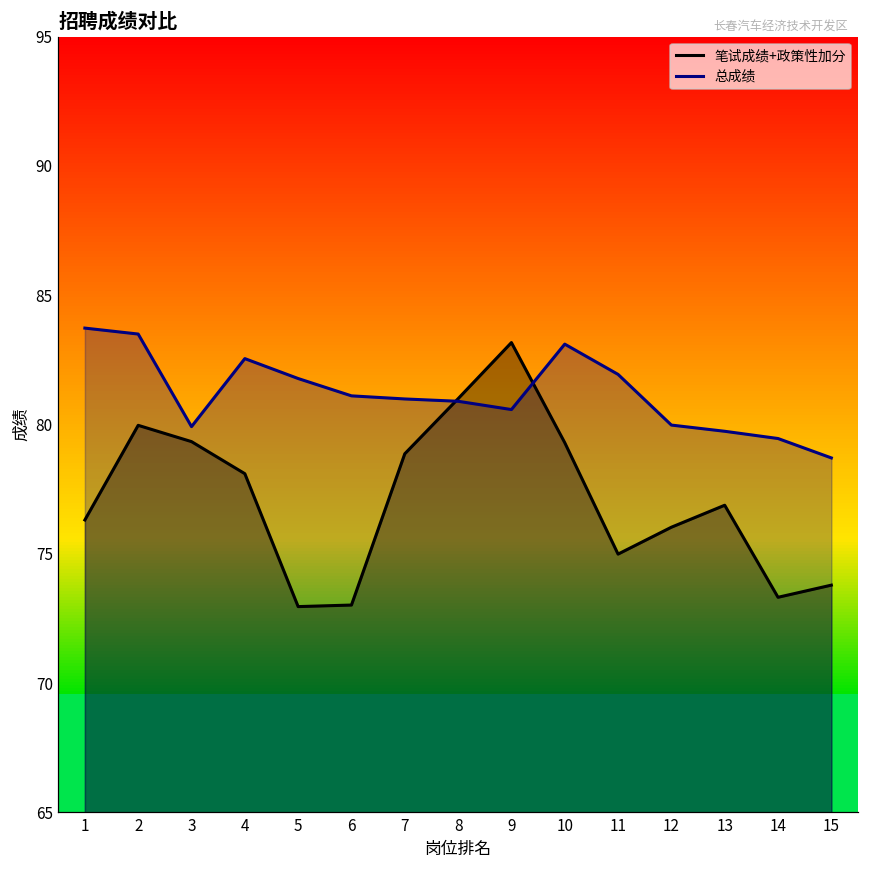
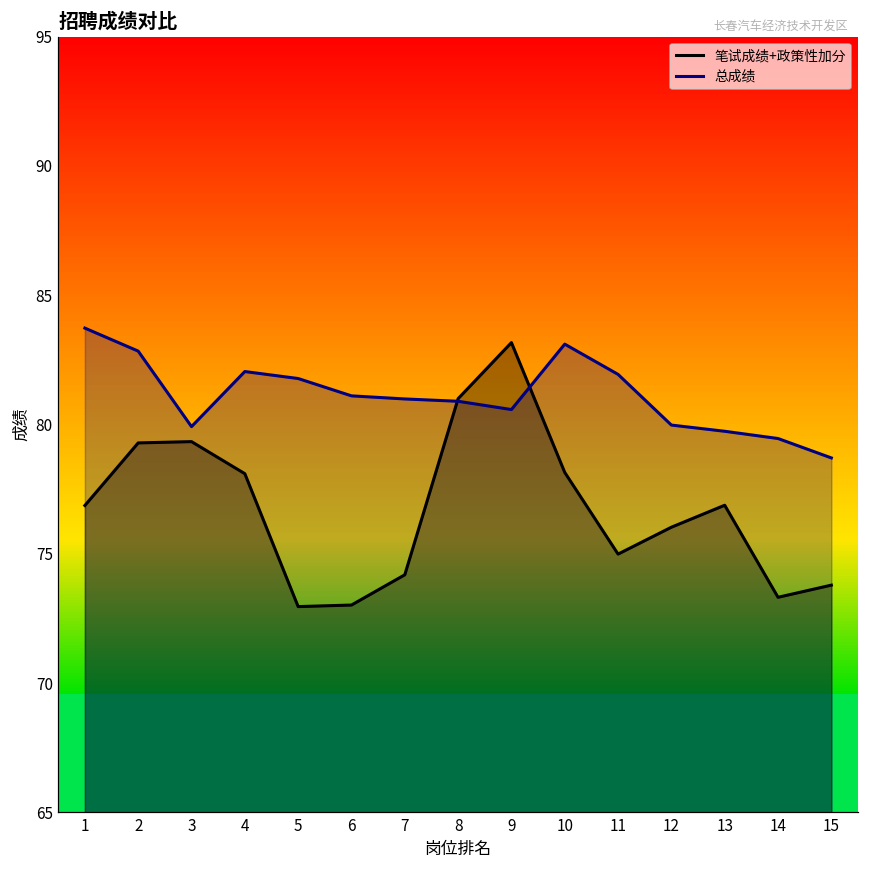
  {
    "笔试成绩+政策性加分": {
-     "1": 76.3,
-     "2": 80.0,
+     "1": 76.9,
+     "2": 79.3,
      "3": 79.3,
      "4": 78.1,
      "5": 73.0,
      "6": 73.0,
-     "7": 78.9,
+     "7": 74.2,
      "9": 83.2,
-     "10": 79.3,
+     "10": 78.2,
      "11": 75.0,
      "12": 76.0,
      "13": 76.9,
      "14": 73.3,
      "15": 73.8
    },
    "总成绩": {
      "1": 83.7,
-     "2": 83.5,
+     "2": 82.8,
      "3": 79.9,
-     "4": 82.6,
+     "4": 82.1,
      "5": 81.8,
      "6": 81.1,
      "7": 81.0,
      "9": 80.6,
      "10": 83.1,
      "11": 81.9,
      "12": 80.0,
      "13": 79.7,
      "14": 79.5,
      "15": 78.7
    }
  }
